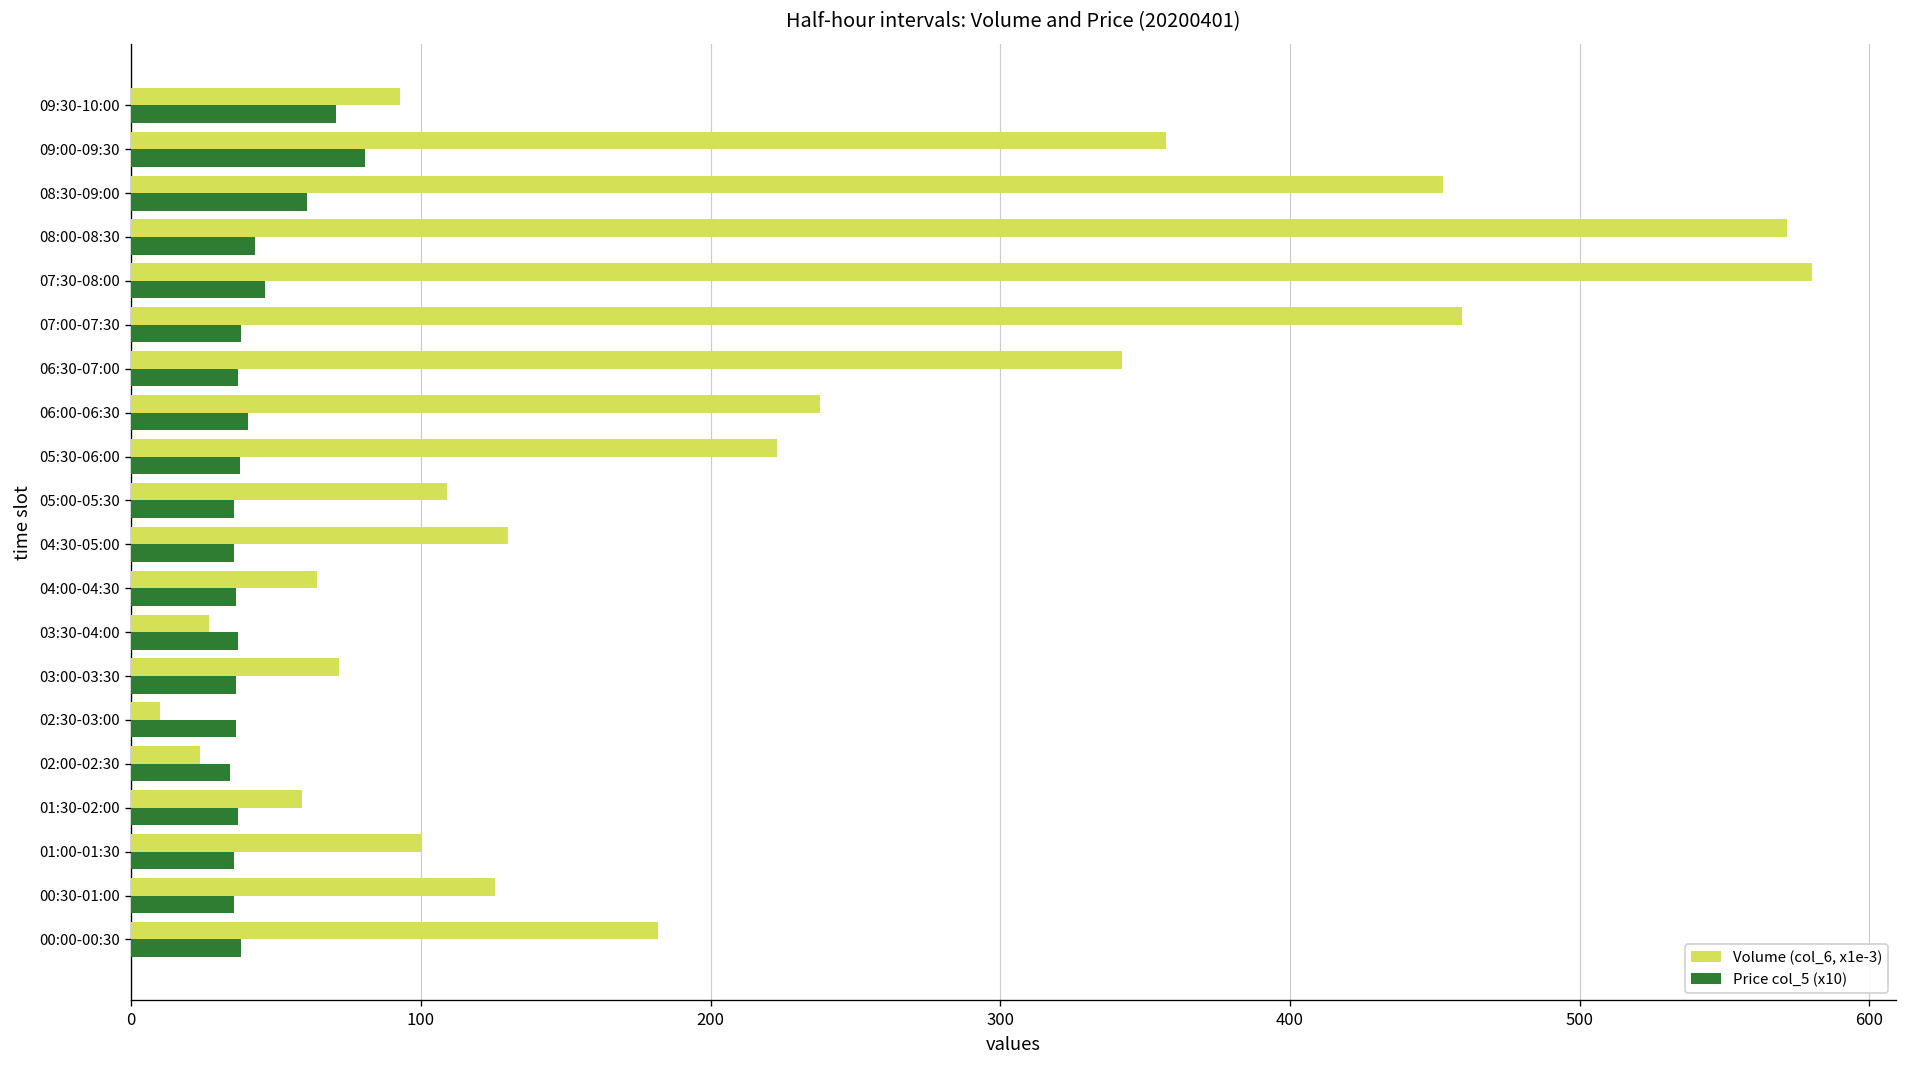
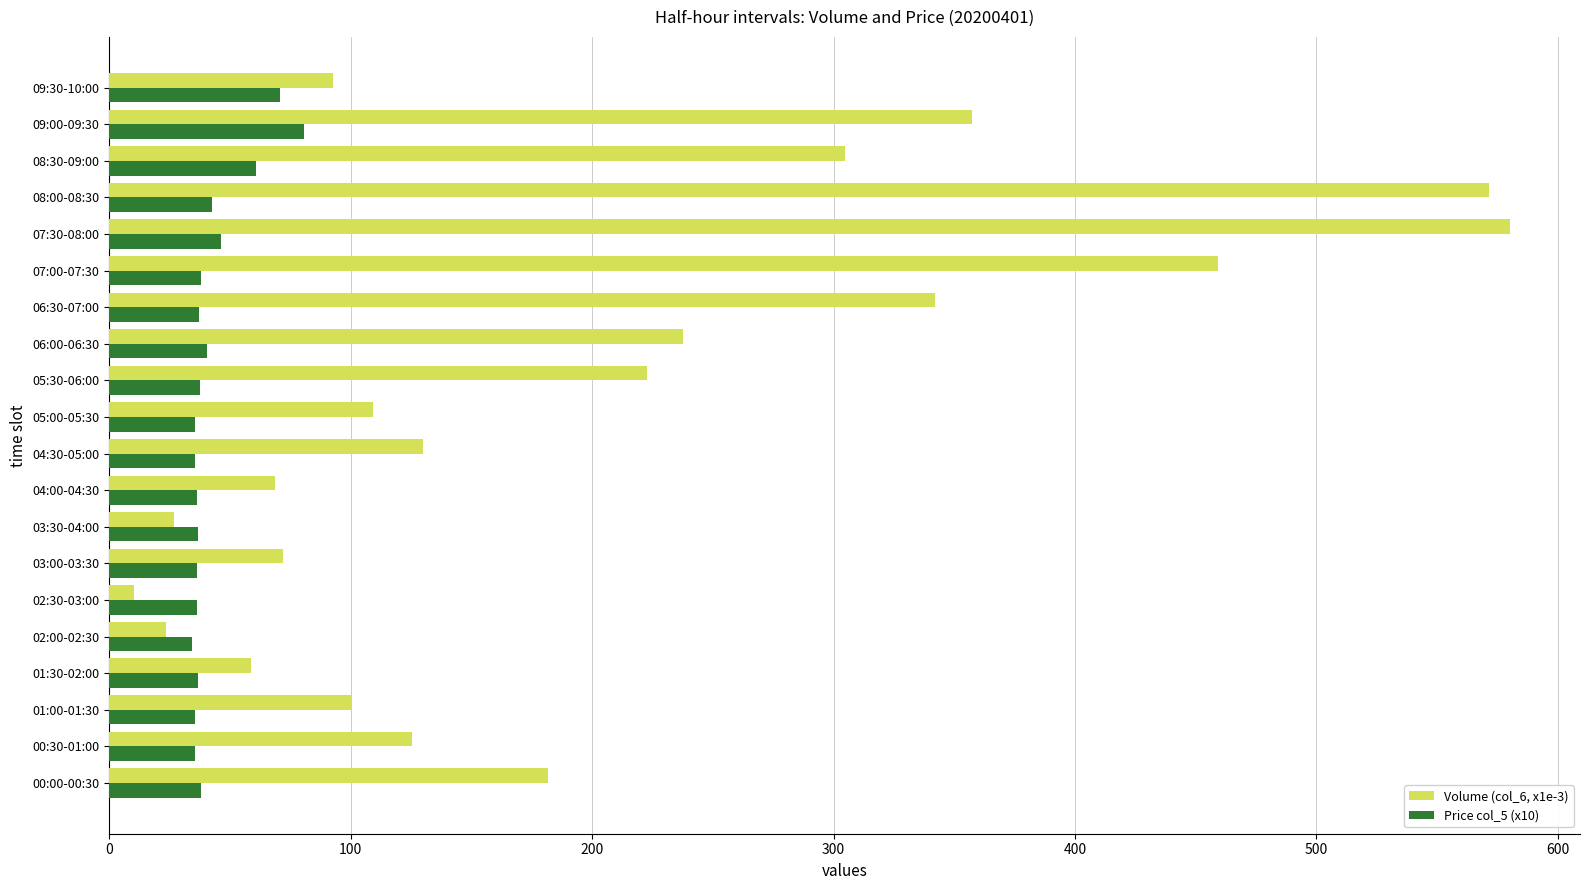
  {
    "Volume (col_6, x1e-3)": {
      "09:30-10:00": 93,
      "09:00-09:30": 357,
-     "08:30-09:00": 453,
+     "08:30-09:00": 305,
      "08:00-08:30": 572,
      "07:30-08:00": 580,
      "07:00-07:30": 459,
      "06:30-07:00": 342,
      "06:00-06:30": 238,
      "05:30-06:00": 223,
      "05:00-05:30": 109,
      "04:30-05:00": 130,
-     "04:00-04:30": 64,
+     "04:00-04:30": 68,
      "03:30-04:00": 27,
      "03:00-03:30": 72,
      "02:30-03:00": 10,
      "02:00-02:30": 24,
      "01:30-02:00": 59,
      "01:00-01:30": 100,
      "00:30-01:00": 125,
      "00:00-00:30": 182
    },
    "Price col_5 (x10)": {
      "09:30-10:00": 71,
      "09:00-09:30": 81,
      "08:30-09:00": 61,
      "08:00-08:30": 43,
      "07:30-08:00": 46,
      "07:00-07:30": 38,
      "06:30-07:00": 37,
      "06:00-06:30": 40,
      "05:30-06:00": 38,
      "05:00-05:30": 36,
      "04:30-05:00": 36,
      "04:00-04:30": 36,
      "03:30-04:00": 37,
      "03:00-03:30": 36,
      "02:30-03:00": 36,
      "02:00-02:30": 34,
      "01:30-02:00": 37,
      "01:00-01:30": 36,
      "00:30-01:00": 35,
      "00:00-00:30": 38
    }
  }
